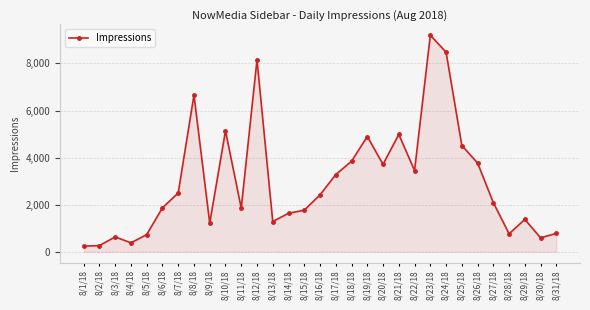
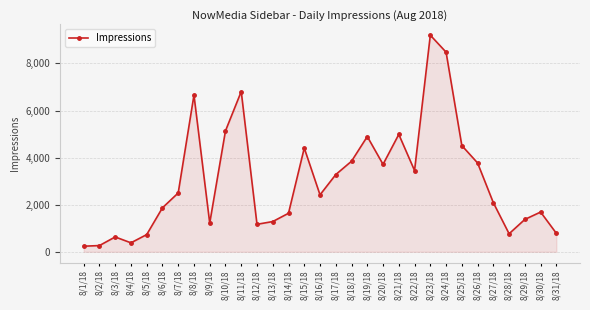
  {
    "8/1/18": "200",
    "8/2/18": "300",
    "8/3/18": "600",
    "8/4/18": "400",
    "8/5/18": "700",
    "8/6/18": "1,900",
    "8/7/18": "2,500",
    "8/8/18": "6,700",
    "8/9/18": "1,200",
    "8/10/18": "5,100",
-   "8/11/18": "1,900",
-   "8/12/18": "8,200",
+   "8/11/18": "6,800",
+   "8/12/18": "1,200",
    "8/13/18": "1,300",
    "8/14/18": "1,600",
-   "8/15/18": "1,800",
+   "8/15/18": "4,400",
    "8/16/18": "2,400",
    "8/17/18": "3,300",
    "8/18/18": "3,800",
    "8/19/18": "4,900",
    "8/20/18": "3,700",
    "8/21/18": "5,000",
    "8/22/18": "3,500",
    "8/23/18": "9,200",
    "8/24/18": "8,500",
    "8/25/18": "4,500",
    "8/26/18": "3,800",
    "8/27/18": "2,100",
    "8/28/18": "800",
    "8/29/18": "1,400",
-   "8/30/18": "600",
+   "8/30/18": "1,700",
    "8/31/18": "800"
  }
